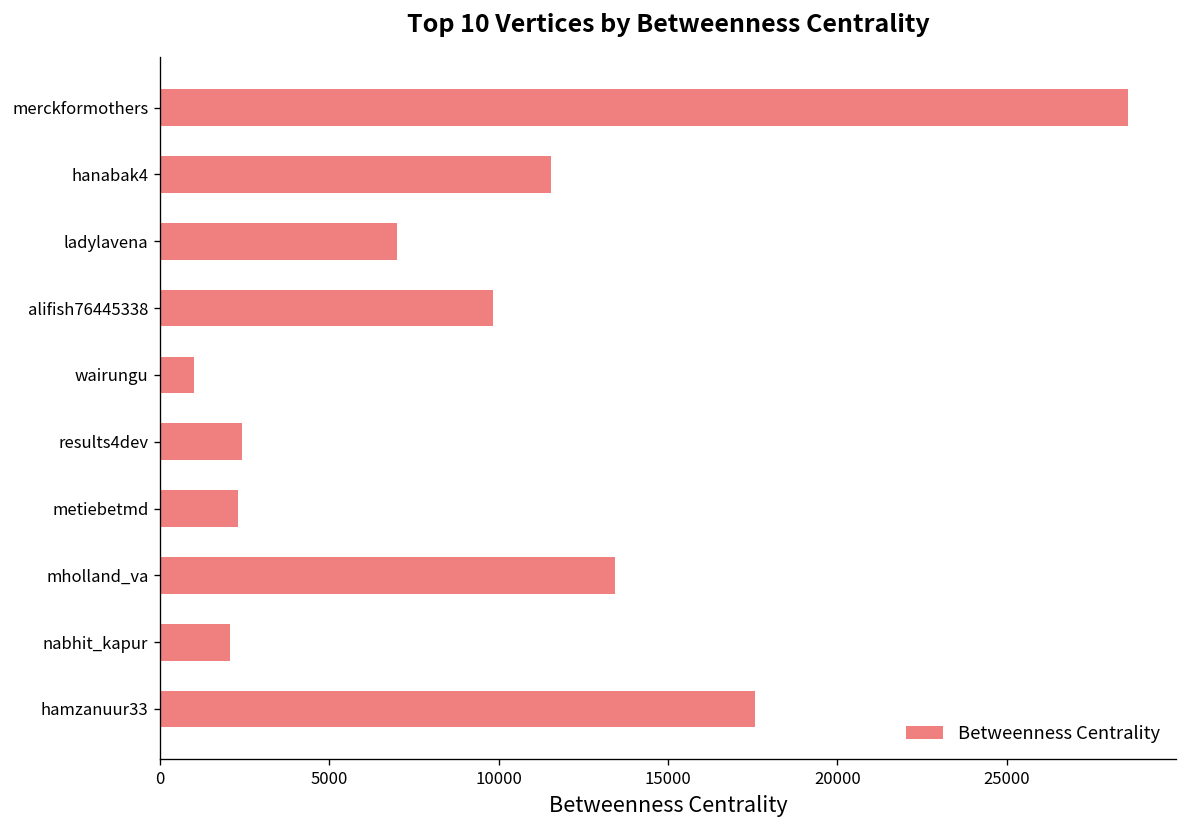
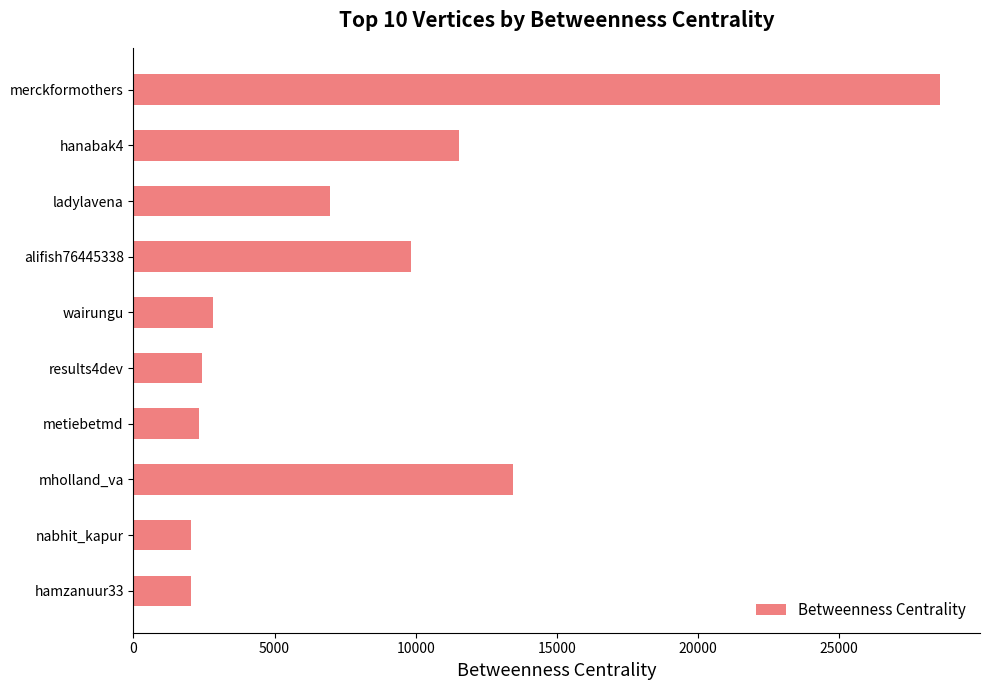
  {
    "merckformothers": 28600,
    "hanabak4": 11500,
    "ladylavena": 7000,
    "alifish76445338": 9800,
-   "wairungu": 1000,
+   "wairungu": 2800,
    "results4dev": 2400,
    "metiebetmd": 2300,
    "mholland_va": 13400,
    "nabhit_kapur": 2100,
-   "hamzanuur33": 17600
+   "hamzanuur33": 2100
  }
